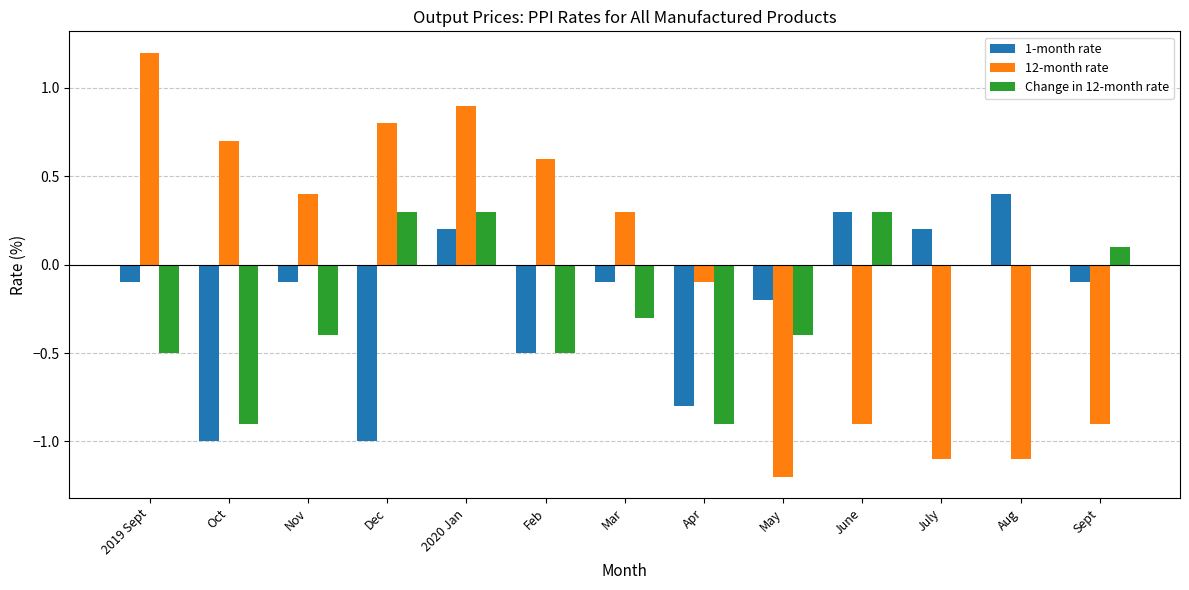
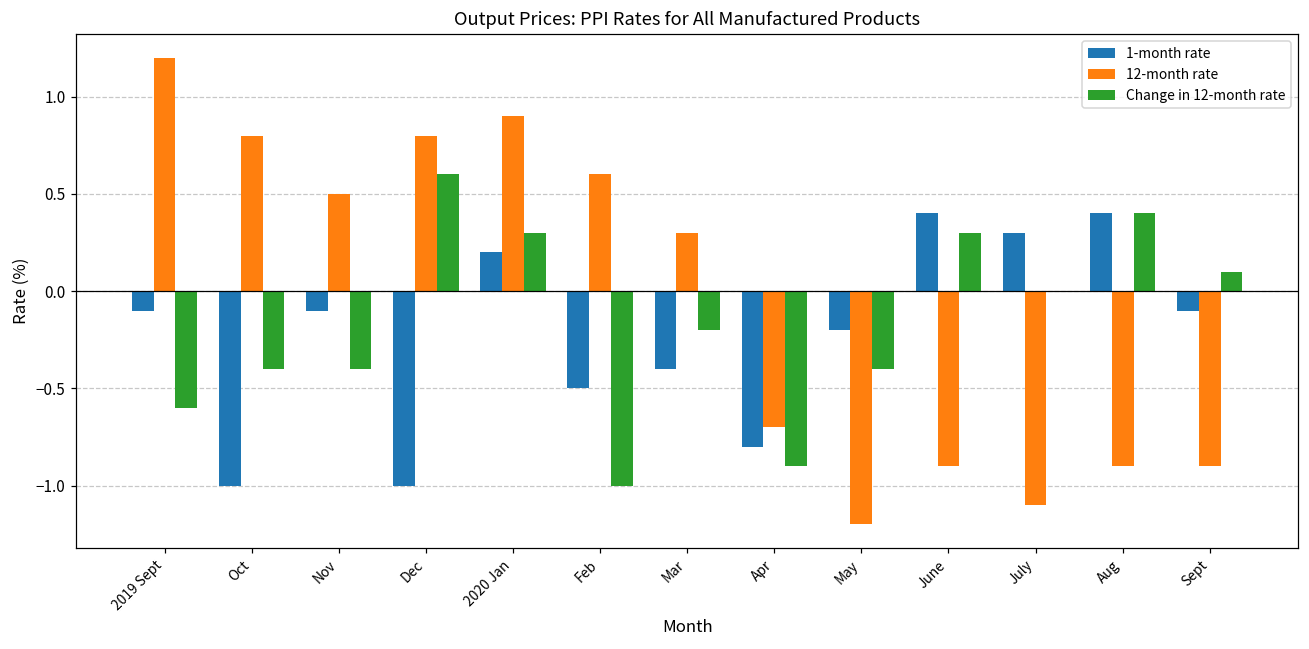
  {
    "1-month rate": {
      "2019 Sept": -0.1,
      "Oct": -1.0,
      "Nov": -0.1,
      "Dec": -1.0,
      "2020 Jan": 0.2,
      "Feb": -0.5,
-     "Mar": -0.1,
+     "Mar": -0.4,
      "Apr": -0.8,
      "May": -0.2,
-     "June": 0.3,
-     "July": 0.2,
+     "June": 0.4,
+     "July": 0.3,
      "Aug": 0.4,
      "Sept": -0.1
    },
    "12-month rate": {
      "2019 Sept": 1.2,
-     "Oct": 0.7,
-     "Nov": 0.4,
+     "Oct": 0.8,
+     "Nov": 0.5,
      "Dec": 0.8,
      "2020 Jan": 0.9,
      "Feb": 0.6,
      "Mar": 0.3,
-     "Apr": -0.1,
+     "Apr": -0.7,
      "May": -1.2,
      "June": -0.9,
      "July": -1.1,
-     "Aug": -1.1,
+     "Aug": -0.9,
      "Sept": -0.9
    },
    "Change in 12-month rate": {
-     "2019 Sept": -0.5,
-     "Oct": -0.9,
+     "2019 Sept": -0.6,
+     "Oct": -0.4,
      "Nov": -0.4,
-     "Dec": 0.3,
+     "Dec": 0.6,
      "2020 Jan": 0.3,
-     "Feb": -0.5,
-     "Mar": -0.3,
+     "Feb": -1.0,
+     "Mar": -0.2,
      "Apr": -0.9,
      "May": -0.4,
      "June": 0.3,
      "July": 0.0,
-     "Aug": 0.0,
+     "Aug": 0.4,
      "Sept": 0.1
    }
  }
